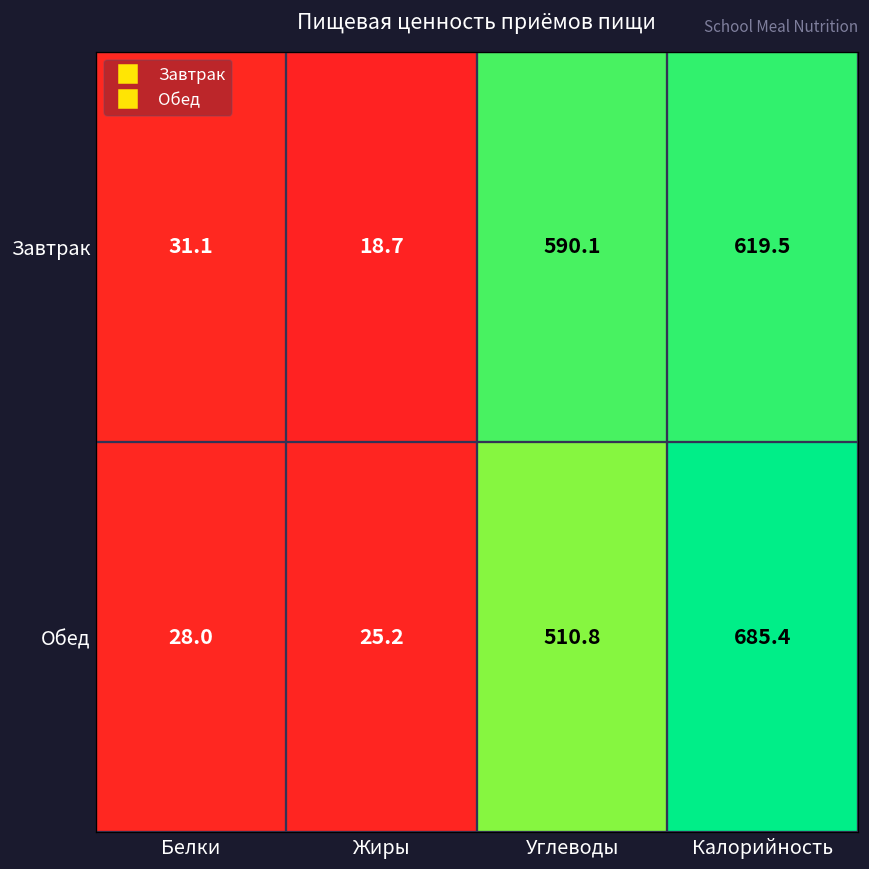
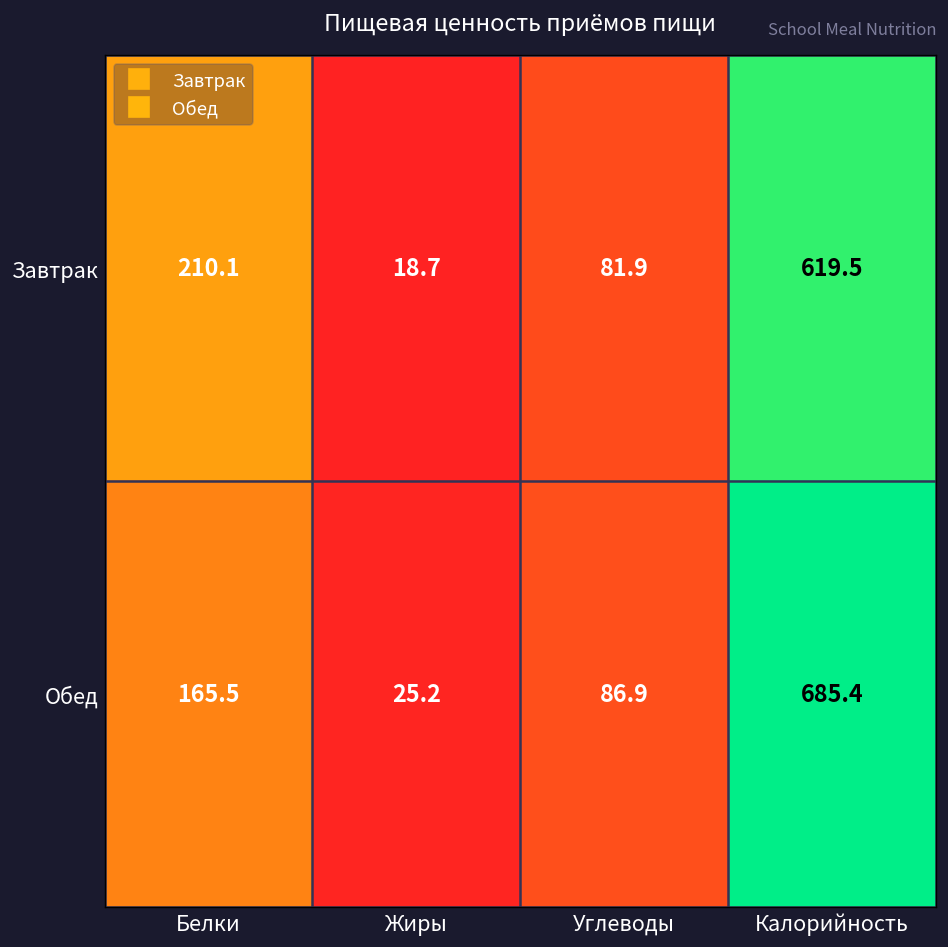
  {
    "Завтрак": {
-     "Белки": 31.1,
+     "Белки": 210.1,
      "Жиры": 18.7,
-     "Углеводы": 590.1,
+     "Углеводы": 81.9,
      "Калорийность": 619.5
    },
    "Обед": {
-     "Белки": 28.0,
+     "Белки": 165.5,
      "Жиры": 25.2,
-     "Углеводы": 510.8,
+     "Углеводы": 86.9,
      "Калорийность": 685.4
    }
  }
